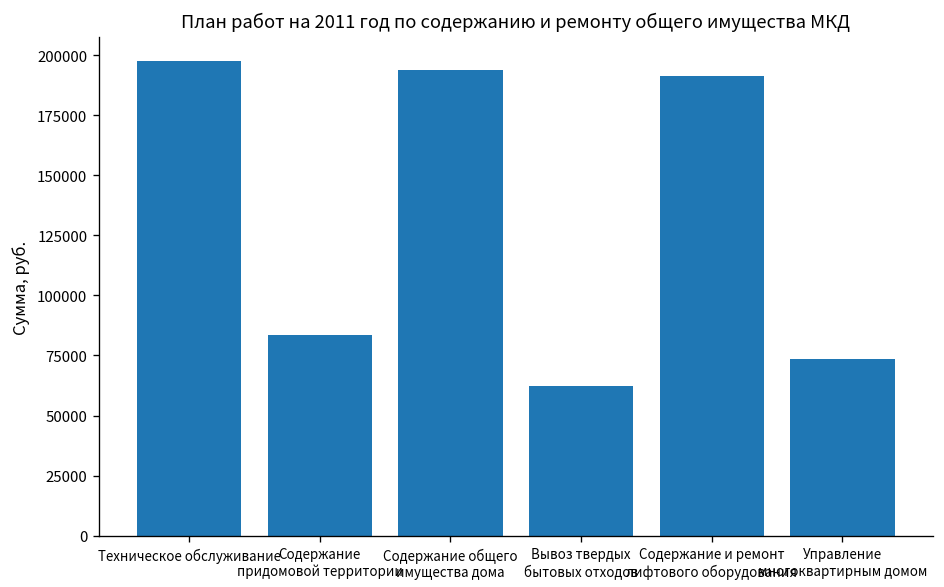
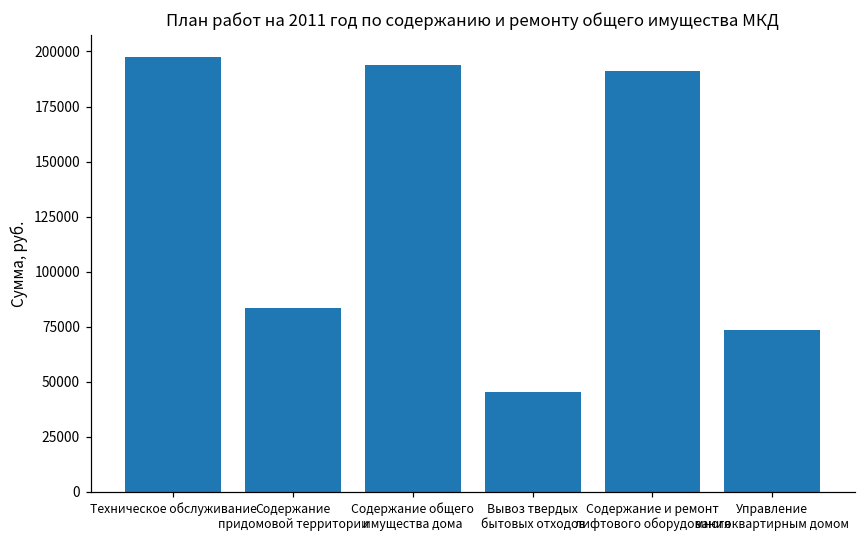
  {
    "Содержание придомовой территории": 83000,
    "Содержание общего имущества дома": 194000,
-   "Вывоз твердых бытовых отходов": 62000
+   "Вывоз твердых бытовых отходов": 46000
  }
